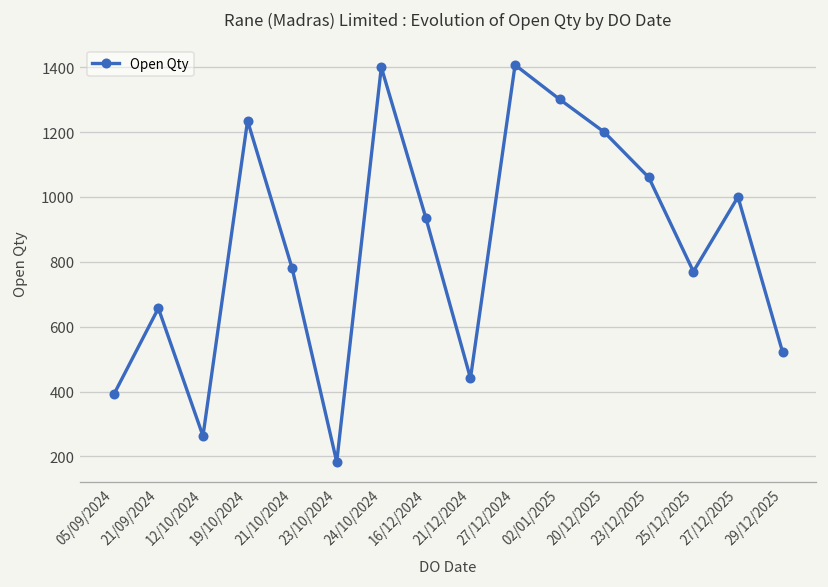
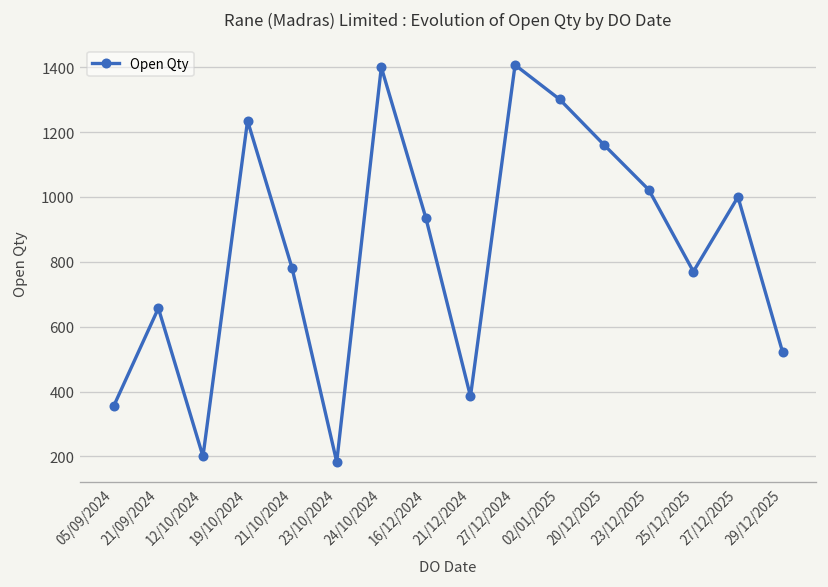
  {
-   "05/09/2024": 390,
+   "05/09/2024": 360,
    "21/09/2024": 660,
-   "12/10/2024": 260,
+   "12/10/2024": 200,
    "19/10/2024": 1240,
    "21/10/2024": 780,
    "23/10/2024": 180,
    "24/10/2024": 1400,
    "16/12/2024": 940,
-   "21/12/2024": 440,
+   "21/12/2024": 390,
    "27/12/2024": 1410,
    "02/01/2025": 1300,
-   "20/12/2025": 1200,
-   "23/12/2025": 1060,
+   "20/12/2025": 1160,
+   "23/12/2025": 1020,
    "25/12/2025": 770,
    "27/12/2025": 1000,
    "29/12/2025": 520
  }
